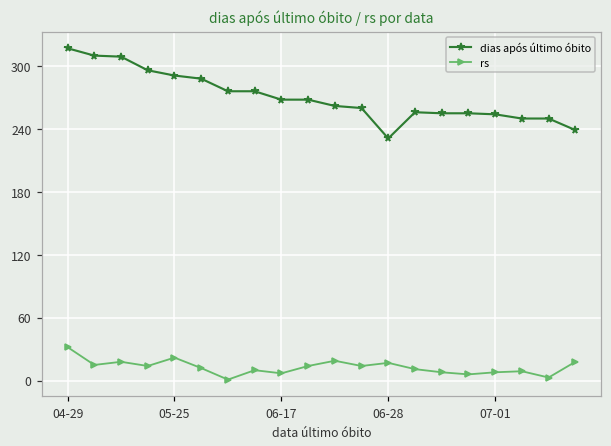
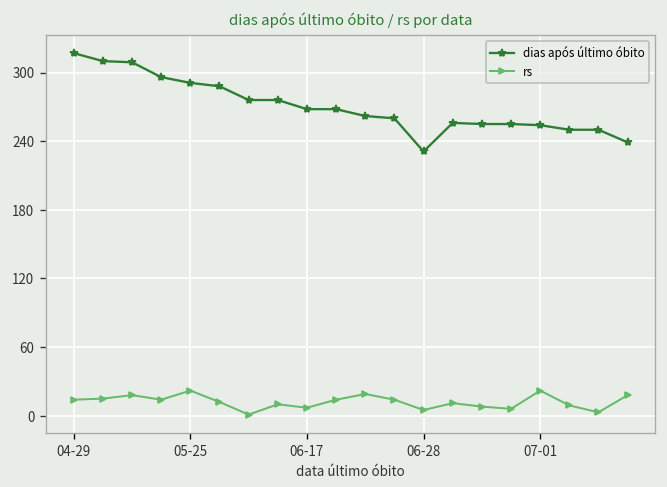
  {
    "dias após último óbito": {
      "04-29": 320,
      "05-25": 290,
      "06-17": 270,
      "06-28": 230,
      "07-01": 250
    },
    "rs": {
-     "04-29": 30,
+     "04-29": 10,
      "05-25": 20,
      "06-17": 10,
-     "06-28": 20,
-     "07-01": 10
+     "06-28": 10,
+     "07-01": 20
    }
  }
